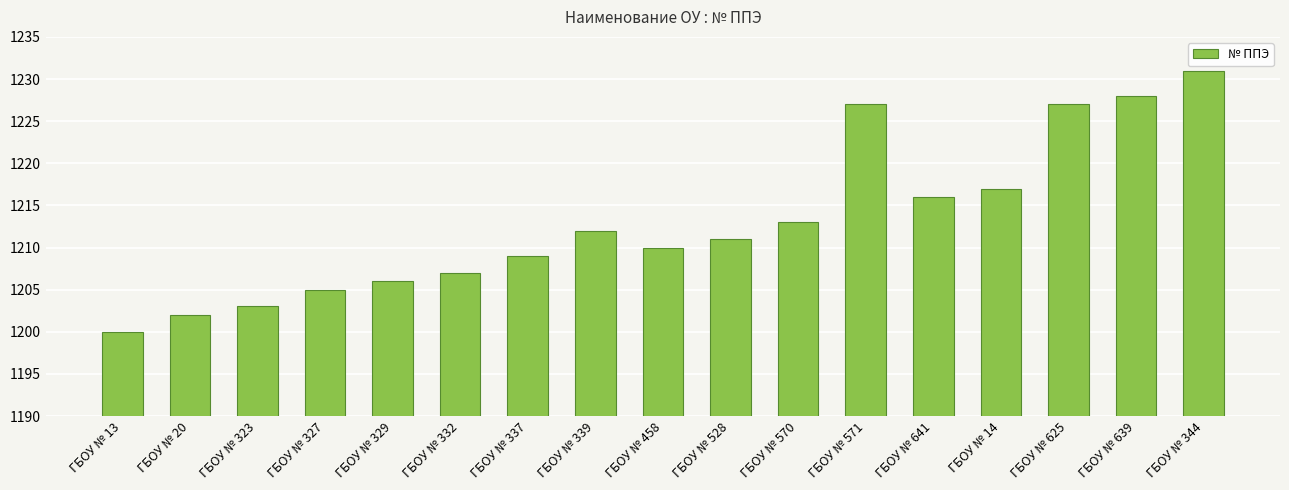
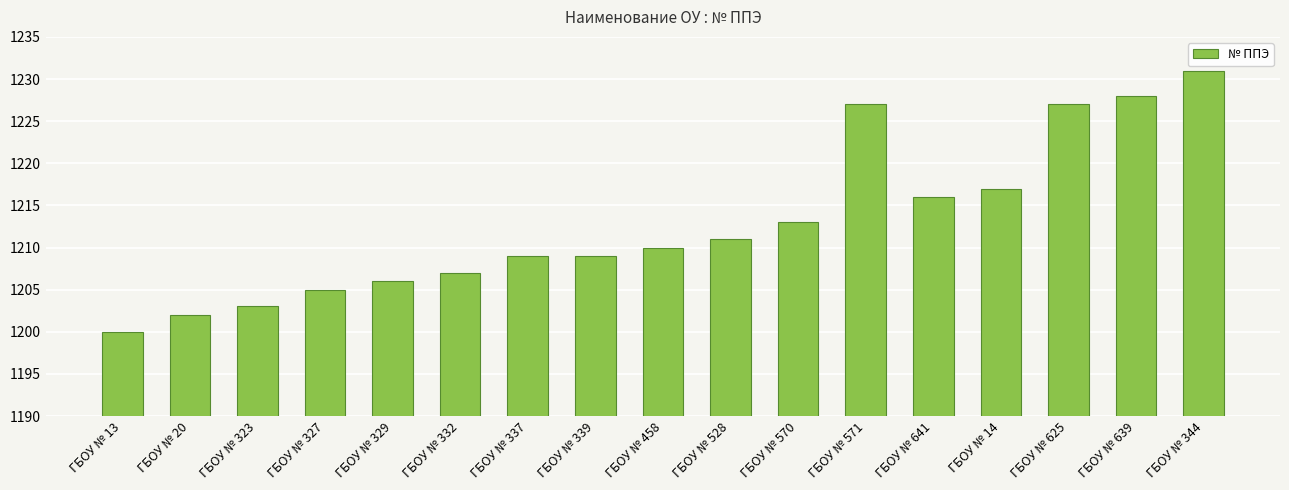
  {
    "ГБОУ № 13": 1200,
    "ГБОУ № 20": 1202,
    "ГБОУ № 323": 1203,
    "ГБОУ № 327": 1205,
    "ГБОУ № 329": 1206,
    "ГБОУ № 332": 1207,
    "ГБОУ № 337": 1209,
-   "ГБОУ № 339": 1212,
+   "ГБОУ № 339": 1209,
    "ГБОУ № 458": 1210,
    "ГБОУ № 528": 1211,
    "ГБОУ № 570": 1213,
    "ГБОУ № 571": 1227,
    "ГБОУ № 641": 1216,
    "ГБОУ № 14": 1217,
    "ГБОУ № 625": 1227,
    "ГБОУ № 639": 1228,
    "ГБОУ № 344": 1231
  }
